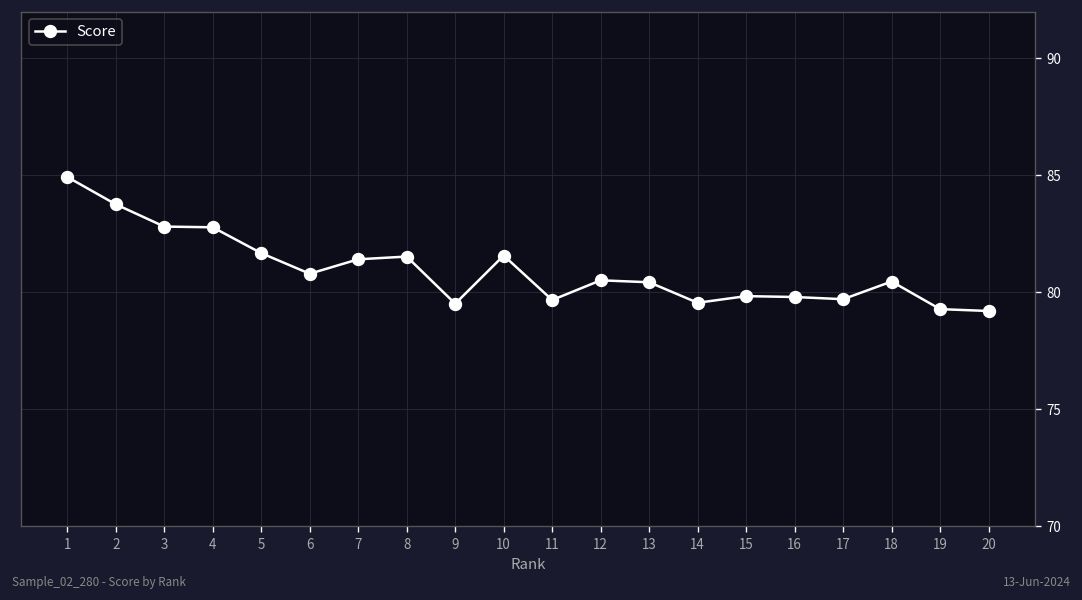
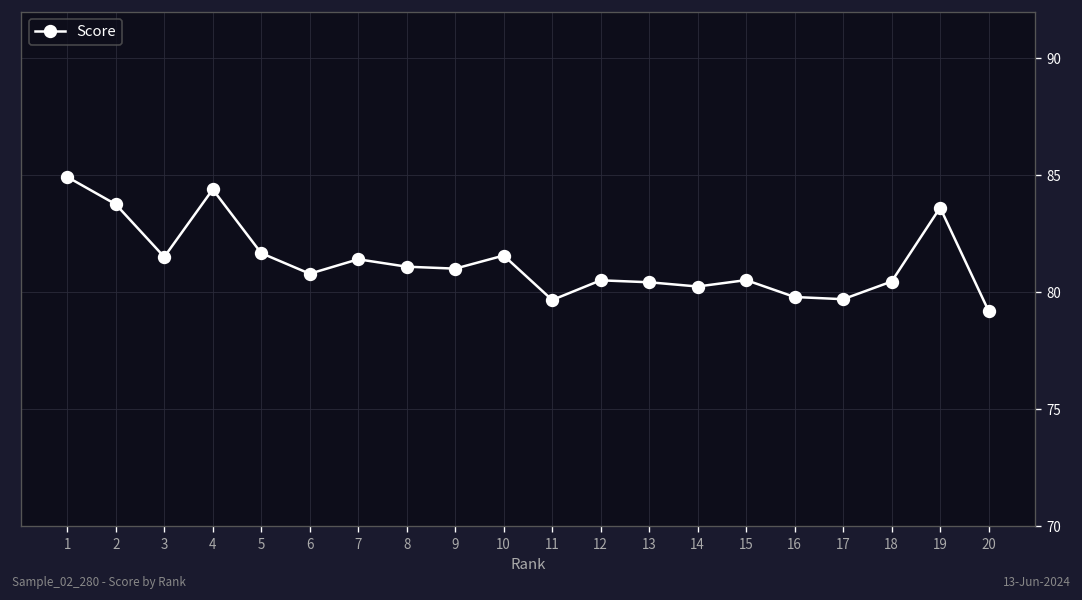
  {
    "1": 84.9,
    "2": 83.8,
-   "3": 82.8,
-   "4": 82.8,
+   "3": 81.5,
+   "4": 84.4,
    "5": 81.7,
    "6": 80.8,
    "7": 81.4,
-   "8": 81.5,
-   "9": 79.5,
+   "8": 81.1,
+   "9": 81.0,
    "10": 81.6,
    "11": 79.7,
    "12": 80.5,
    "13": 80.4,
-   "14": 79.5,
-   "15": 79.8,
+   "14": 80.2,
+   "15": 80.5,
    "16": 79.8,
    "17": 79.7,
    "18": 80.4,
-   "19": 79.3,
+   "19": 83.6,
    "20": 79.2
  }
